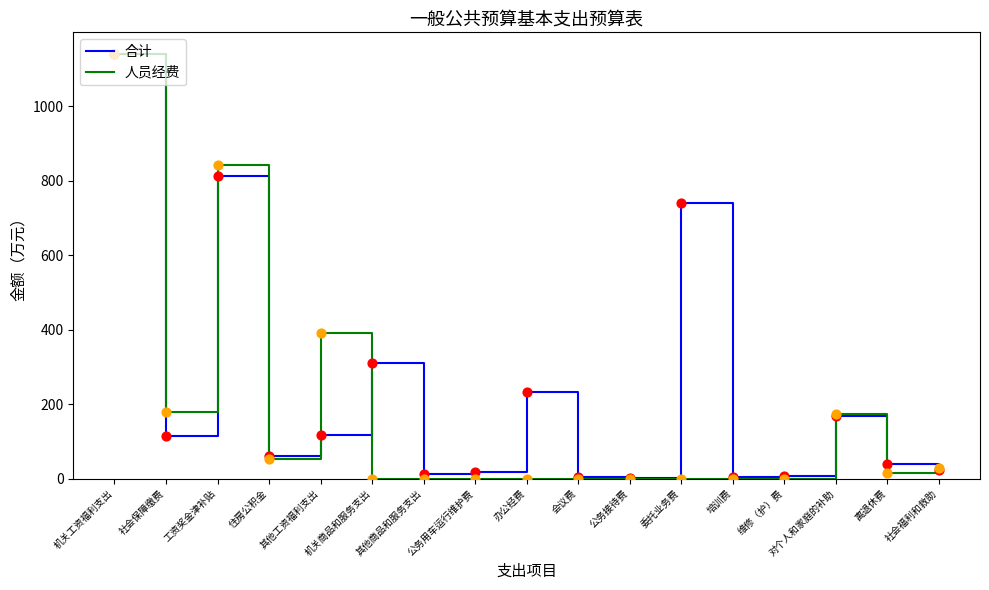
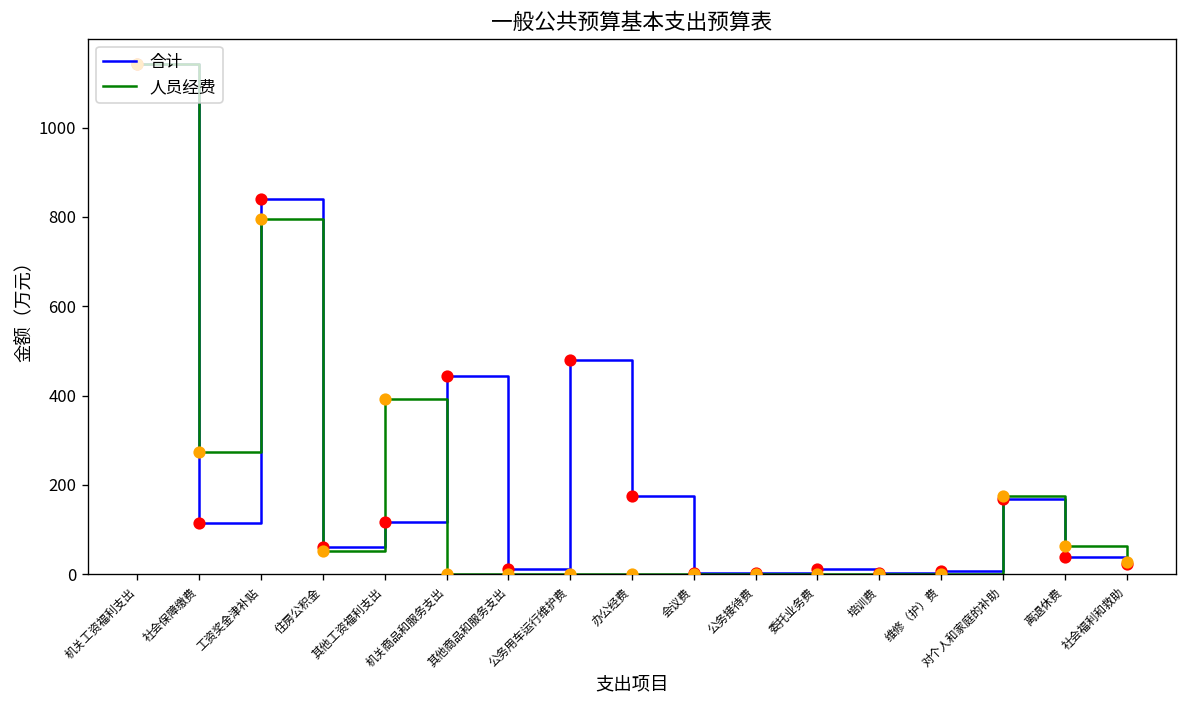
  {
    "合计": {
      "社会保障缴费": 110,
-     "工资奖金津补贴": 810,
+     "工资奖金津补贴": 840,
      "住房公积金": 60,
      "其他工资福利支出": 120,
-     "机关商品和服务支出": 310,
+     "机关商品和服务支出": 440,
      "其他商品和服务支出": 10,
-     "公务用车运行维护费": 20,
-     "办公经费": 230,
-     "委托业务费": 740,
+     "公务用车运行维护费": 480,
+     "办公经费": 170,
+     "委托业务费": 10,
      "维修（护）费": 10,
      "离退休费": 40
    },
    "人员经费": {
-     "社会保障缴费": 180,
-     "工资奖金津补贴": 840,
+     "社会保障缴费": 270,
+     "工资奖金津补贴": 800,
      "住房公积金": 50,
      "其他工资福利支出": 390,
      "机关商品和服务支出": 0,
      "其他商品和服务支出": 0,
      "公务用车运行维护费": 0,
      "办公经费": 0,
      "委托业务费": 0,
      "维修（护）费": 0,
-     "离退休费": 20
+     "离退休费": 60
    }
  }
